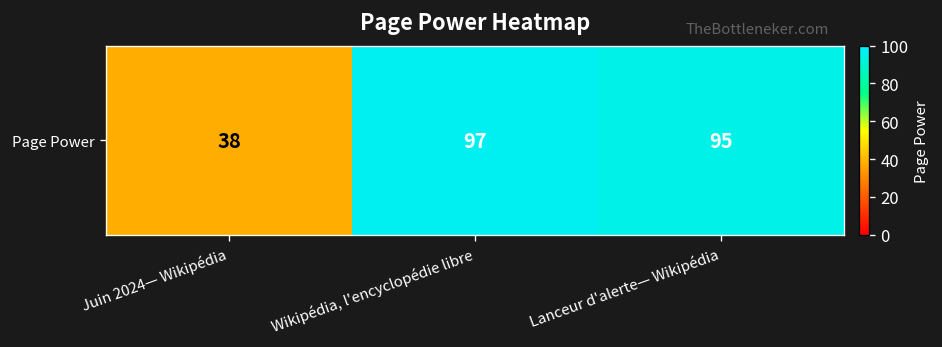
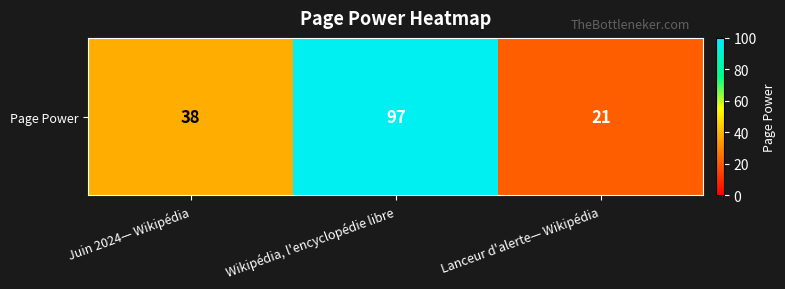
  {
    "Page Power": {
      "Juin 2024— Wikipédia": 38,
      "Wikipédia, l'encyclopédie libre": 97,
-     "Lanceur d'alerte— Wikipédia": 95
+     "Lanceur d'alerte— Wikipédia": 21
    }
  }
